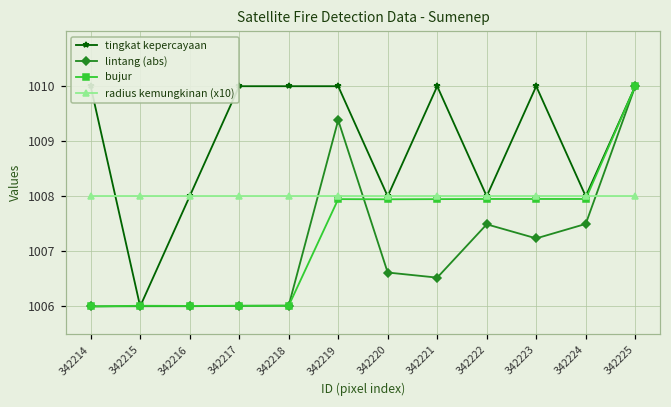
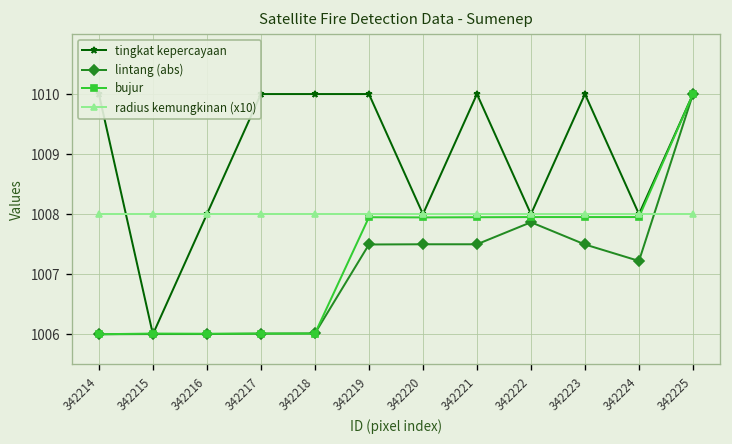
  {
    "tingkat kepercayaan": {
      "342218": 1010.0,
      "342219": 1010.0,
      "342221": 1010.0,
      "342223": 1010.0
    },
    "lintang (abs)": {
-     "342219": 1009.4,
-     "342220": 1006.6,
-     "342221": 1006.5,
-     "342222": 1007.5,
-     "342223": 1007.2,
-     "342224": 1007.5
+     "342219": 1007.5,
+     "342220": 1007.5,
+     "342221": 1007.5,
+     "342222": 1007.9,
+     "342223": 1007.5,
+     "342224": 1007.2
    },
    "bujur": {
      "342220": 1007.9
    },
    "radius kemungkinan (x10)": {
      "342214": 1008.0,
      "342215": 1008.0,
      "342217": 1008.0,
      "342218": 1008.0,
      "342225": 1008.0
    }
  }
